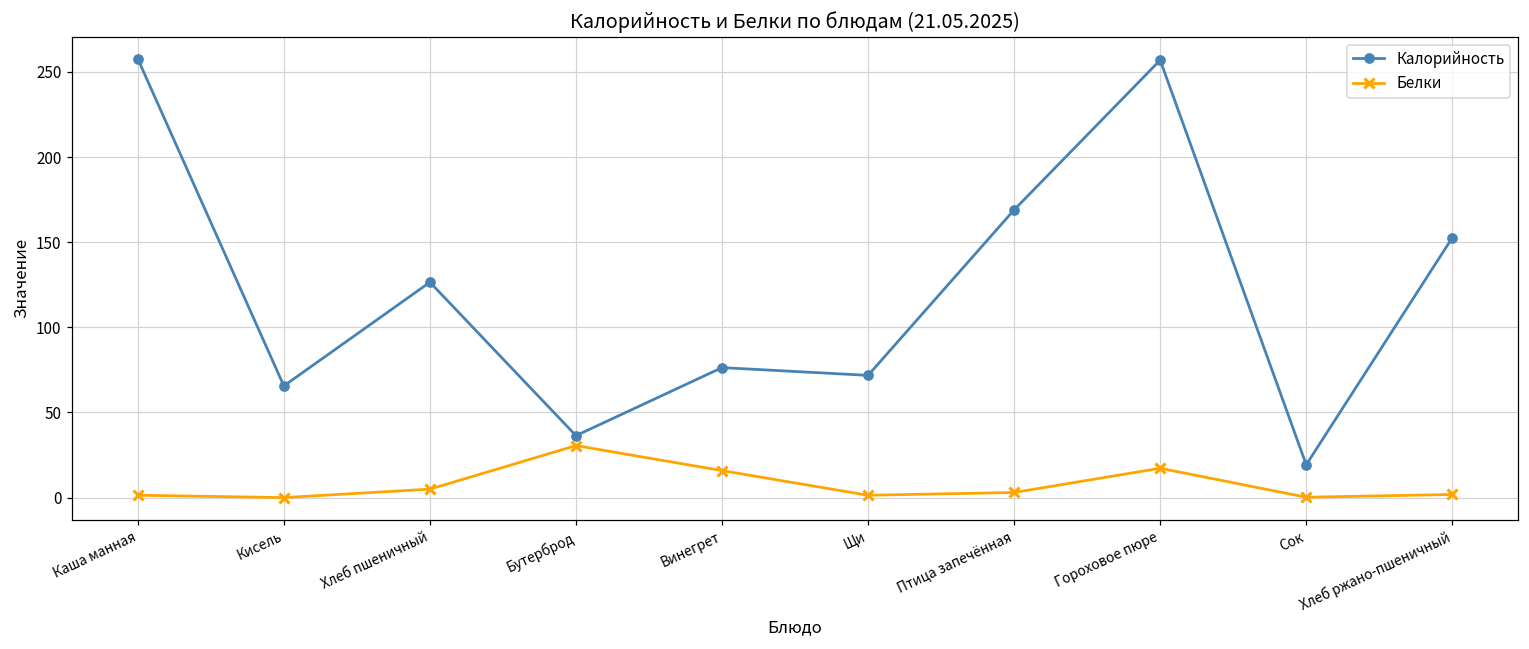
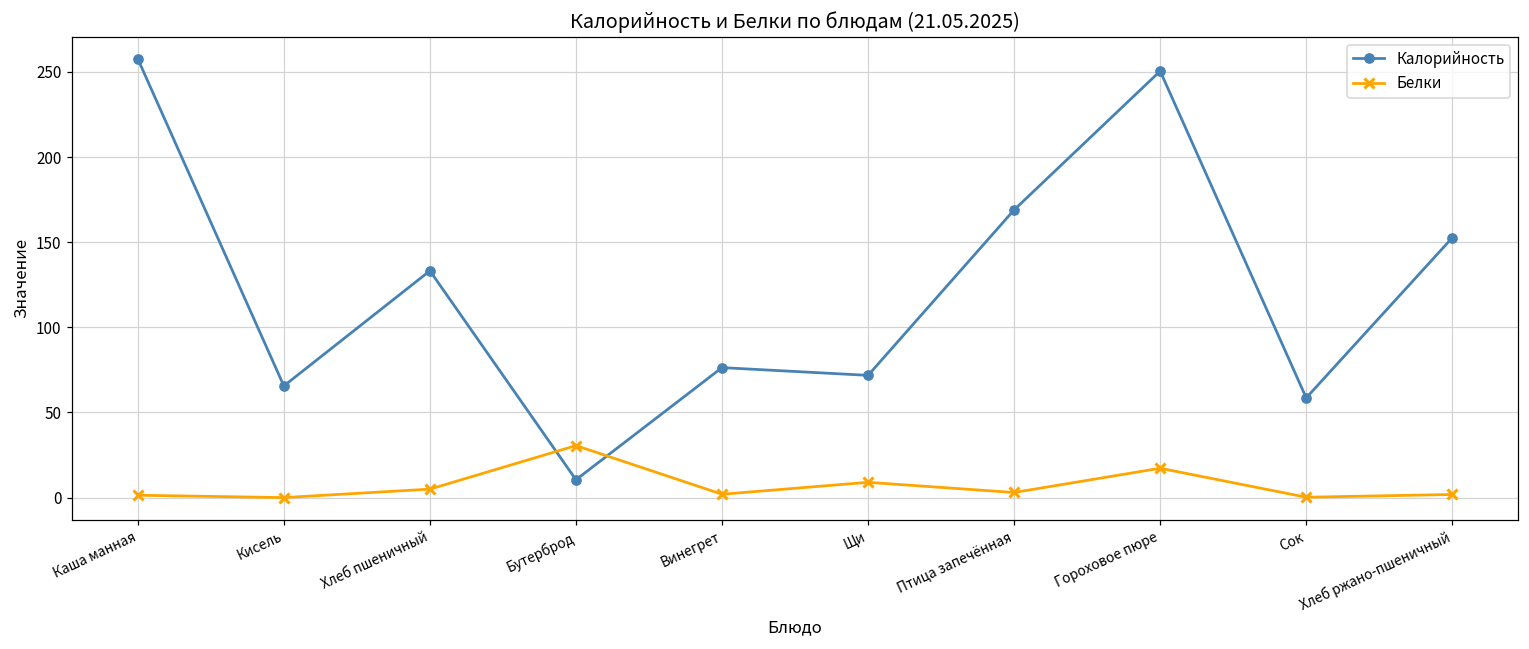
  {
    "Калорийность": {
      "Каша манная": 258,
      "Кисель": 66,
-     "Хлеб пшеничный": 127,
-     "Бутерброд": 36,
+     "Хлеб пшеничный": 133,
+     "Бутерброд": 11,
      "Винегрет": 76,
      "Щи": 72,
      "Птица запечённая": 169,
-     "Гороховое пюре": 257,
-     "Сок": 19,
+     "Гороховое пюре": 250,
+     "Сок": 59,
      "Хлеб ржано-пшеничный": 153
    },
    "Белки": {
      "Каша манная": 1,
      "Кисель": 0,
      "Хлеб пшеничный": 5,
      "Бутерброд": 31,
-     "Винегрет": 16,
-     "Щи": 1,
+     "Винегрет": 2,
+     "Щи": 9,
      "Птица запечённая": 3,
      "Гороховое пюре": 17,
      "Сок": 0,
      "Хлеб ржано-пшеничный": 2
    }
  }
